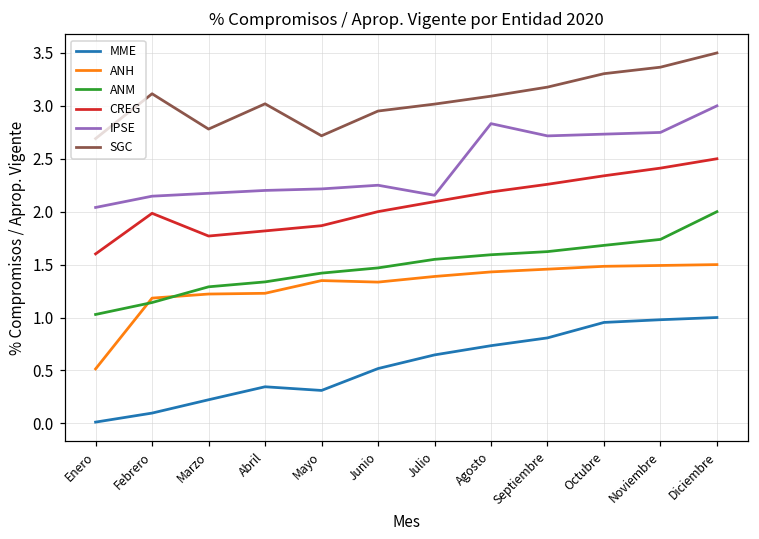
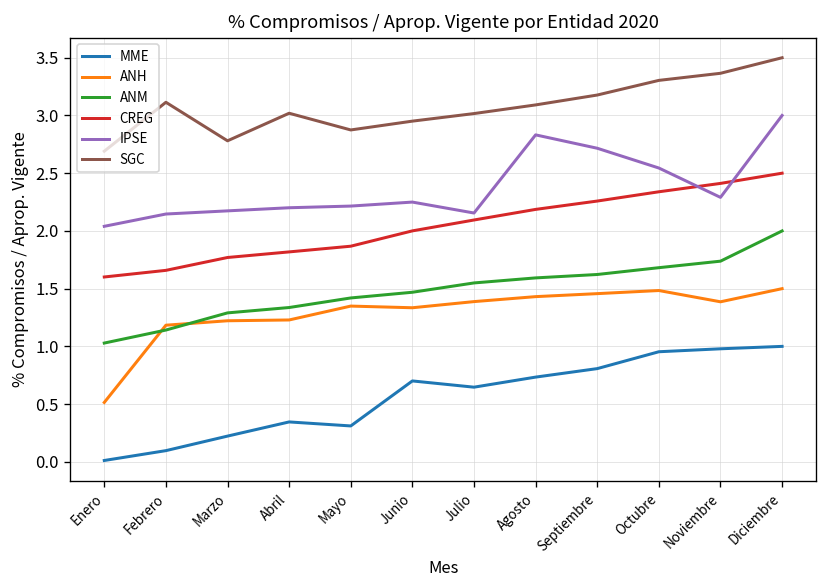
  {
    "MME": {
      "Enero": 0.0,
      "Febrero": 0.1,
      "Marzo": 0.2,
      "Abril": 0.3,
      "Mayo": 0.3,
-     "Junio": 0.5,
+     "Junio": 0.7,
      "Julio": 0.6,
      "Agosto": 0.7,
      "Septiembre": 0.8,
      "Octubre": 1.0,
      "Noviembre": 1.0,
      "Diciembre": 1.0
    },
    "ANH": {
      "Enero": 0.5,
      "Febrero": 1.2,
      "Marzo": 1.2,
      "Abril": 1.2,
      "Mayo": 1.3,
      "Junio": 1.3,
      "Julio": 1.4,
      "Agosto": 1.4,
      "Septiembre": 1.5,
      "Octubre": 1.5,
-     "Noviembre": 1.5,
+     "Noviembre": 1.4,
      "Diciembre": 1.5
    },
    "ANM": {
      "Enero": 1.0,
      "Febrero": 1.1,
      "Marzo": 1.3,
      "Abril": 1.3,
      "Mayo": 1.4,
      "Junio": 1.5,
      "Julio": 1.5,
      "Agosto": 1.6,
      "Septiembre": 1.6,
      "Octubre": 1.7,
      "Noviembre": 1.7,
      "Diciembre": 2.0
    },
    "CREG": {
      "Enero": 1.6,
-     "Febrero": 2.0,
+     "Febrero": 1.7,
      "Marzo": 1.8,
      "Abril": 1.8,
      "Mayo": 1.9,
      "Junio": 2.0,
      "Julio": 2.1,
      "Agosto": 2.2,
      "Septiembre": 2.3,
      "Octubre": 2.3,
      "Noviembre": 2.4,
      "Diciembre": 2.5
    },
    "IPSE": {
      "Enero": 2.0,
      "Febrero": 2.1,
      "Marzo": 2.2,
      "Abril": 2.2,
      "Mayo": 2.2,
      "Junio": 2.2,
      "Julio": 2.2,
      "Agosto": 2.8,
      "Septiembre": 2.7,
-     "Octubre": 2.7,
-     "Noviembre": 2.7,
+     "Octubre": 2.5,
+     "Noviembre": 2.3,
      "Diciembre": 3.0
    },
    "SGC": {
      "Febrero": 3.1,
      "Marzo": 2.8,
      "Abril": 3.0,
-     "Mayo": 2.7,
+     "Mayo": 2.9,
      "Junio": 3.0,
      "Julio": 3.0,
      "Agosto": 3.1,
      "Septiembre": 3.2,
      "Octubre": 3.3,
      "Noviembre": 3.4,
      "Diciembre": 3.5
    }
  }
